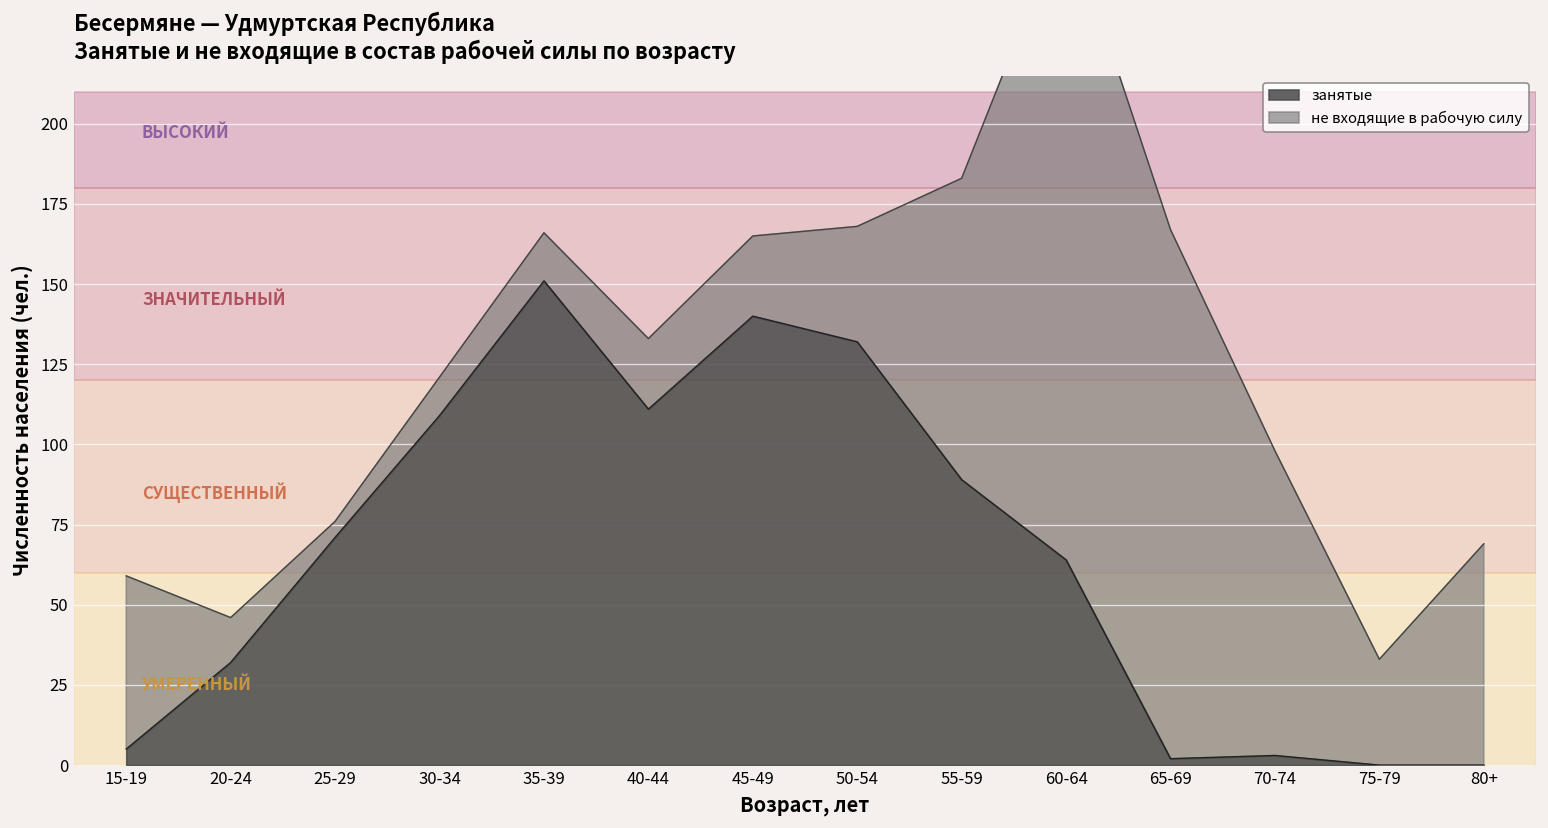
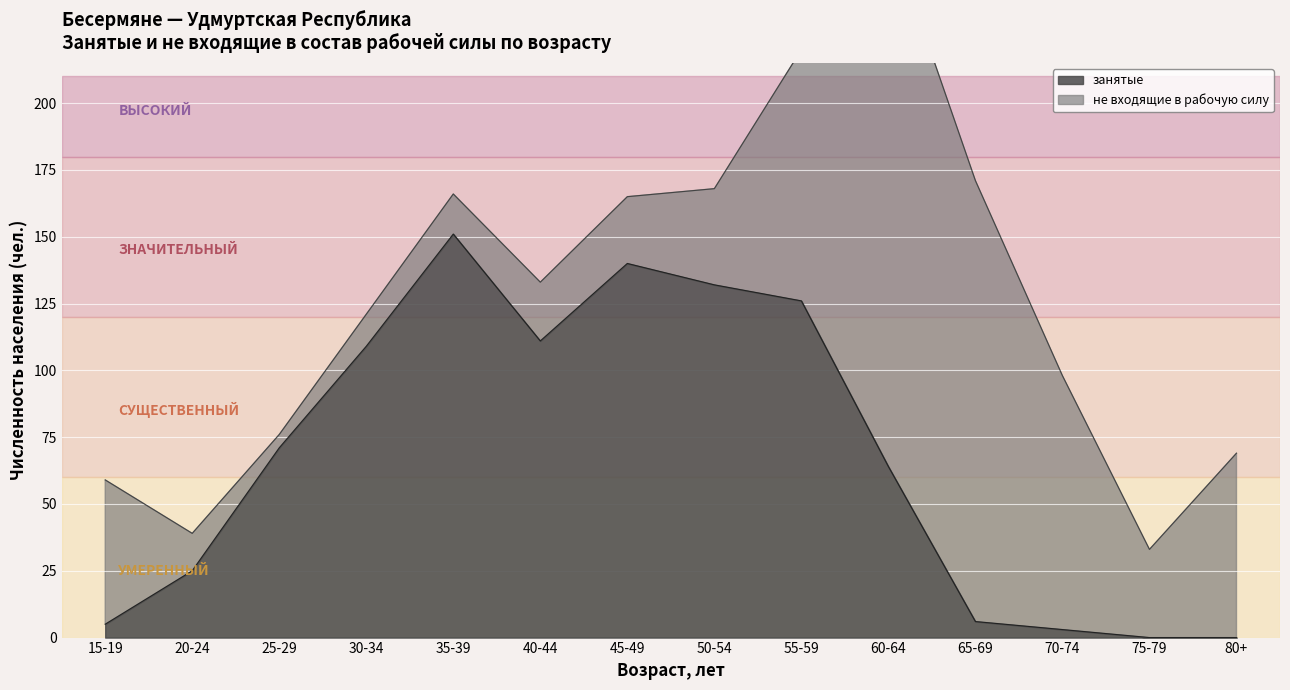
  {
    "занятые": {
      "15-19": 5,
-     "20-24": 32,
+     "20-24": 25,
      "25-29": 71,
      "30-34": 109,
      "35-39": 151,
      "40-44": 111,
      "45-49": 140,
      "50-54": 132,
-     "55-59": 89,
+     "55-59": 126,
      "60-64": 64,
-     "65-69": 2,
+     "65-69": 6,
      "70-74": 3,
      "75-79": 0,
      "80+": 0
    }
  }
